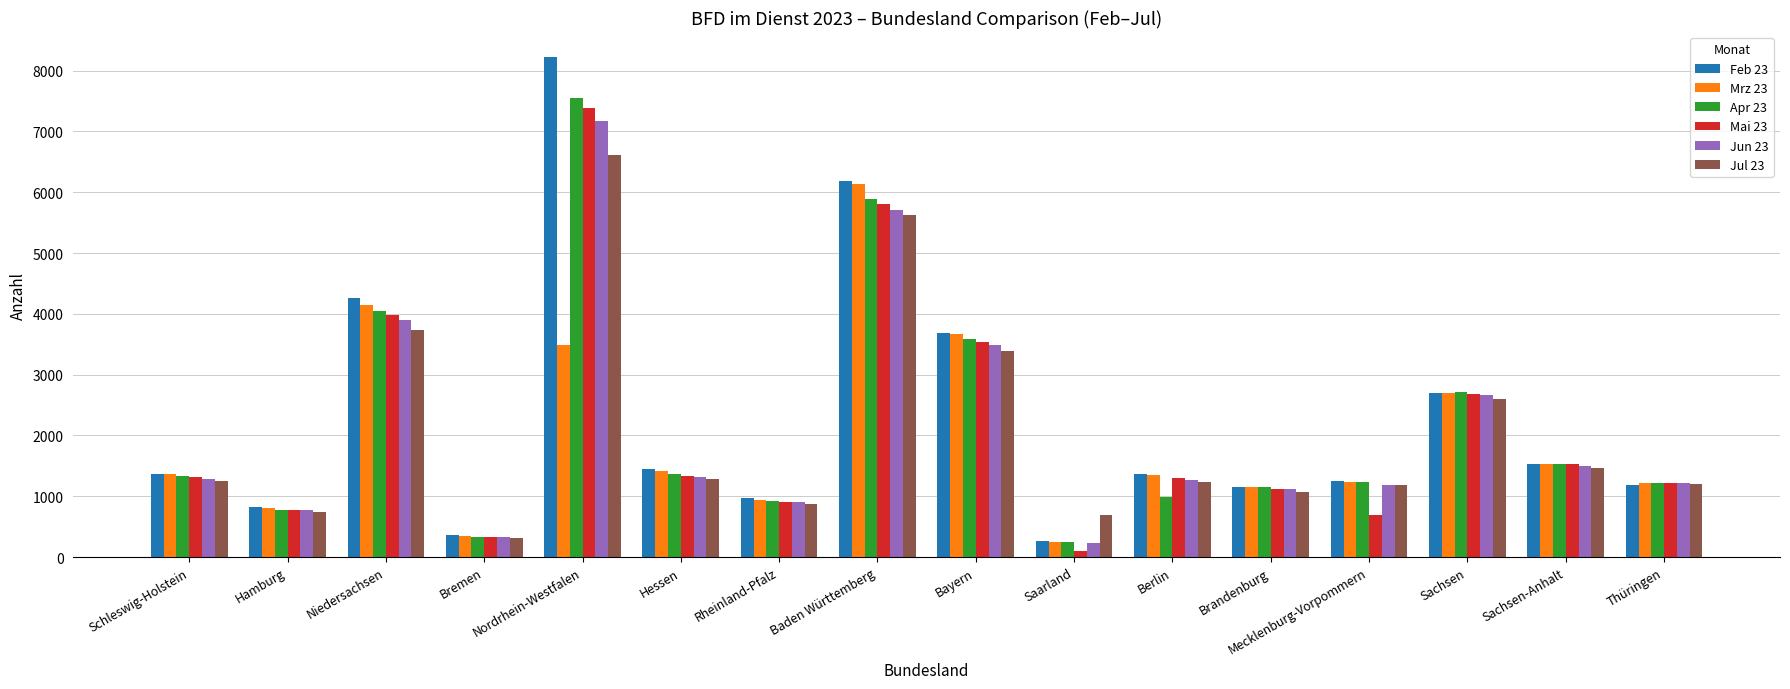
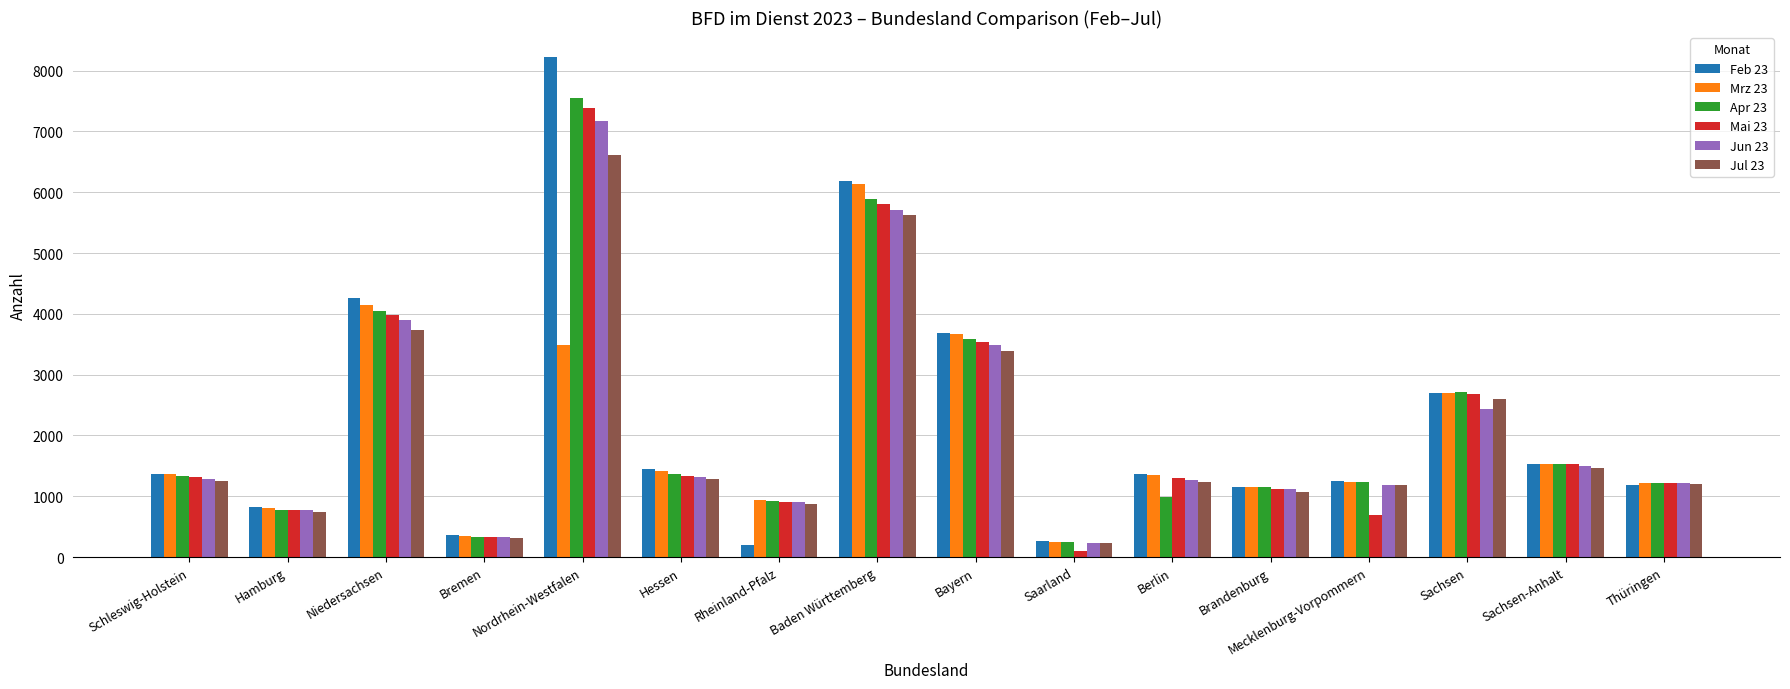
  {
    "Feb 23": {
      "Schleswig-Holstein": 1400,
      "Hamburg": 800,
      "Niedersachsen": 4300,
      "Bremen": 400,
      "Nordrhein-Westfalen": 8200,
      "Hessen": 1400,
-     "Rheinland-Pfalz": 1000,
+     "Rheinland-Pfalz": 200,
      "Baden Württemberg": 6200,
      "Bayern": 3700,
      "Saarland": 300,
      "Berlin": 1400,
      "Brandenburg": 1200,
      "Mecklenburg-Vorpommern": 1300,
      "Sachsen": 2700,
      "Sachsen-Anhalt": 1500,
      "Thüringen": 1200
    },
    "Mrz 23": {
      "Schleswig-Holstein": 1400,
      "Hamburg": 800,
      "Niedersachsen": 4100,
      "Bremen": 300,
      "Nordrhein-Westfalen": 3500,
      "Hessen": 1400,
      "Rheinland-Pfalz": 900,
      "Baden Württemberg": 6100,
      "Bayern": 3700,
      "Saarland": 300,
      "Berlin": 1300,
      "Brandenburg": 1100,
      "Mecklenburg-Vorpommern": 1200,
      "Sachsen": 2700,
      "Sachsen-Anhalt": 1500,
      "Thüringen": 1200
    },
    "Apr 23": {
      "Schleswig-Holstein": 1300,
      "Hamburg": 800,
      "Niedersachsen": 4000,
      "Bremen": 300,
      "Nordrhein-Westfalen": 7600,
      "Hessen": 1400,
      "Rheinland-Pfalz": 900,
      "Baden Württemberg": 5900,
      "Bayern": 3600,
      "Saarland": 200,
      "Berlin": 1000,
      "Brandenburg": 1100,
      "Mecklenburg-Vorpommern": 1200,
      "Sachsen": 2700,
      "Sachsen-Anhalt": 1500,
      "Thüringen": 1200
    },
    "Mai 23": {
      "Schleswig-Holstein": 1300,
      "Hamburg": 800,
      "Niedersachsen": 4000,
      "Bremen": 300,
      "Nordrhein-Westfalen": 7400,
      "Hessen": 1300,
      "Rheinland-Pfalz": 900,
      "Baden Württemberg": 5800,
      "Bayern": 3500,
      "Saarland": 100,
      "Berlin": 1300,
      "Brandenburg": 1100,
      "Mecklenburg-Vorpommern": 700,
      "Sachsen": 2700,
      "Sachsen-Anhalt": 1500,
      "Thüringen": 1200
    },
    "Jun 23": {
      "Schleswig-Holstein": 1300,
      "Hamburg": 800,
      "Niedersachsen": 3900,
      "Bremen": 300,
      "Nordrhein-Westfalen": 7200,
      "Hessen": 1300,
      "Rheinland-Pfalz": 900,
      "Baden Württemberg": 5700,
      "Bayern": 3500,
      "Saarland": 200,
      "Berlin": 1300,
      "Brandenburg": 1100,
      "Mecklenburg-Vorpommern": 1200,
-     "Sachsen": 2700,
+     "Sachsen": 2400,
      "Sachsen-Anhalt": 1500,
      "Thüringen": 1200
    },
    "Jul 23": {
      "Schleswig-Holstein": 1200,
      "Hamburg": 700,
      "Niedersachsen": 3700,
      "Bremen": 300,
      "Nordrhein-Westfalen": 6600,
      "Hessen": 1300,
      "Rheinland-Pfalz": 900,
      "Baden Württemberg": 5600,
      "Bayern": 3400,
-     "Saarland": 700,
+     "Saarland": 200,
      "Berlin": 1200,
      "Brandenburg": 1100,
      "Mecklenburg-Vorpommern": 1200,
      "Sachsen": 2600,
      "Sachsen-Anhalt": 1500,
      "Thüringen": 1200
    }
  }
